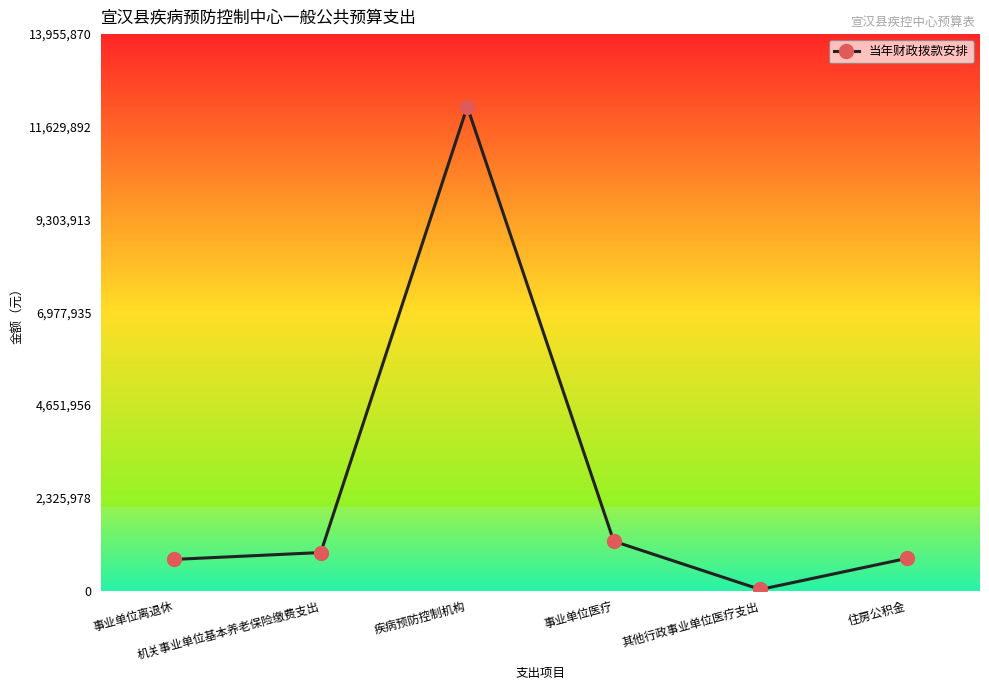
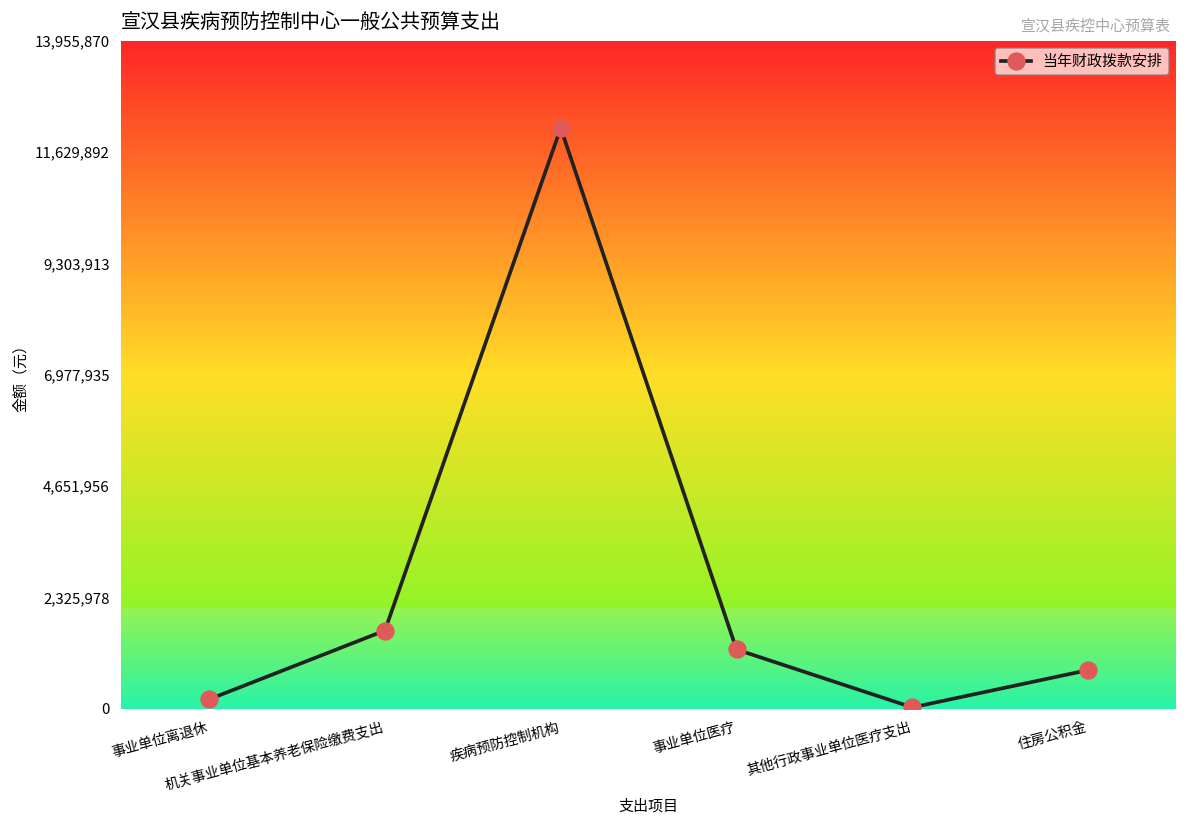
  {
-   "事业单位离退休": "800,000",
-   "机关事业单位基本养老保险缴费支出": "1,000,000",
+   "事业单位离退休": "200,000",
+   "机关事业单位基本养老保险缴费支出": "1,600,000",
    "疾病预防控制机构": "12,100,000",
    "事业单位医疗": "1,200,000",
    "其他行政事业单位医疗支出": "0",
    "住房公积金": "800,000"
  }
